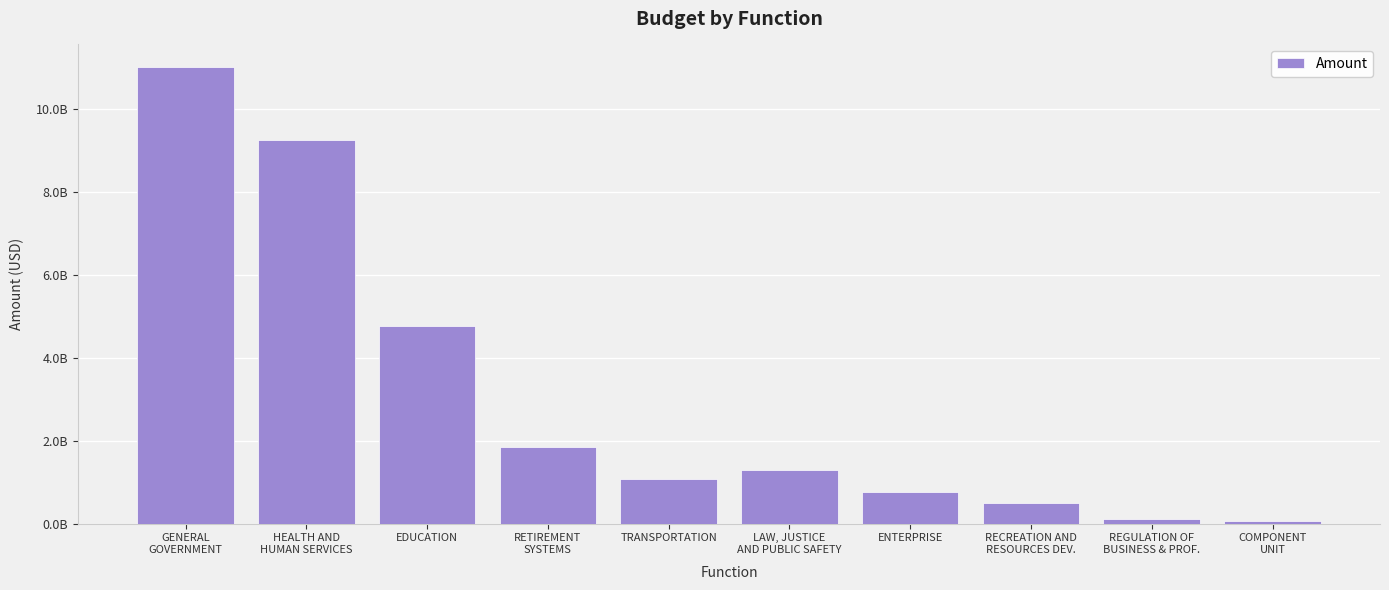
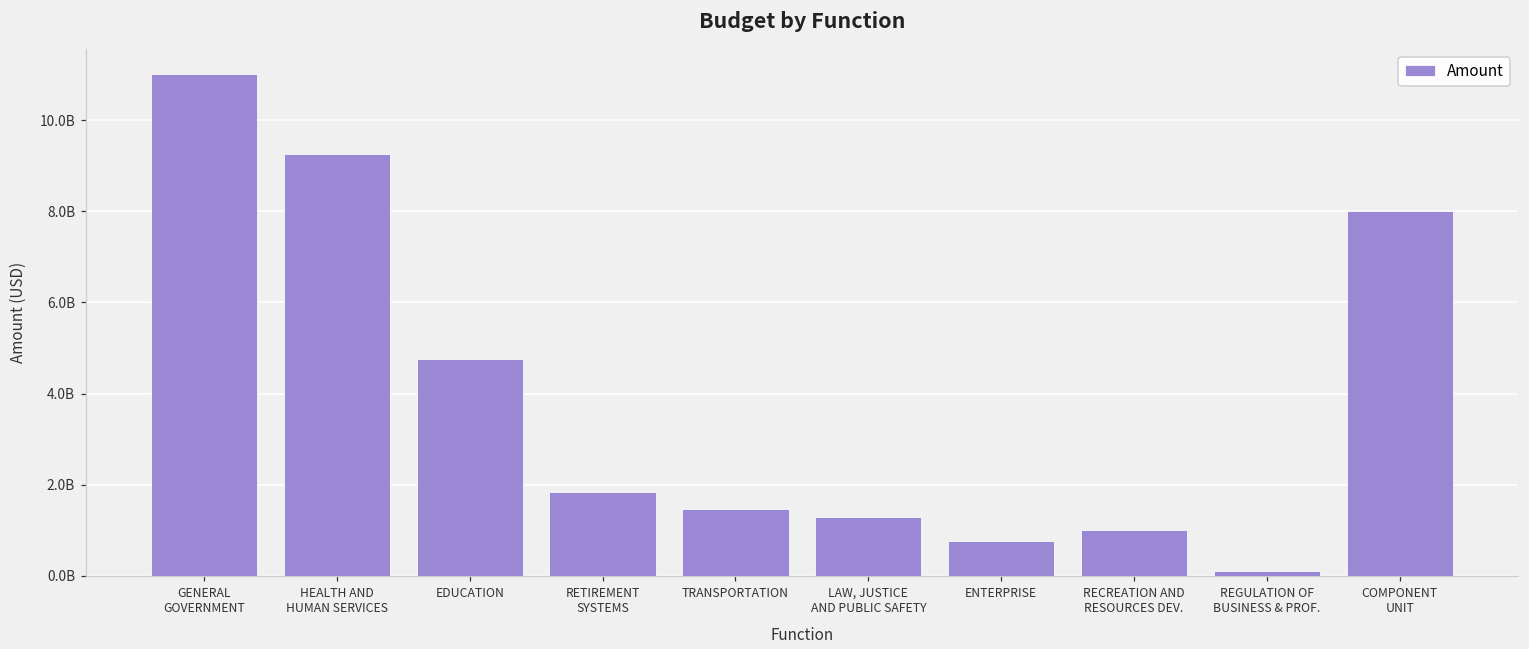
  {
    "GENERAL GOVERNMENT": 11000000000,
    "HEALTH AND HUMAN SERVICES": 9300000000,
    "EDUCATION": 4800000000,
    "RETIREMENT SYSTEMS": 1800000000,
-   "TRANSPORTATION": 1100000000,
+   "TRANSPORTATION": 1500000000,
    "LAW, JUSTICE AND PUBLIC SAFETY": 1300000000,
    "ENTERPRISE": 800000000,
-   "RECREATION AND RESOURCES DEV.": 500000000,
+   "RECREATION AND RESOURCES DEV.": 1000000000,
    "REGULATION OF BUSINESS & PROF.": 100000000,
-   "COMPONENT UNIT": 100000000
+   "COMPONENT UNIT": 8000000000
  }
